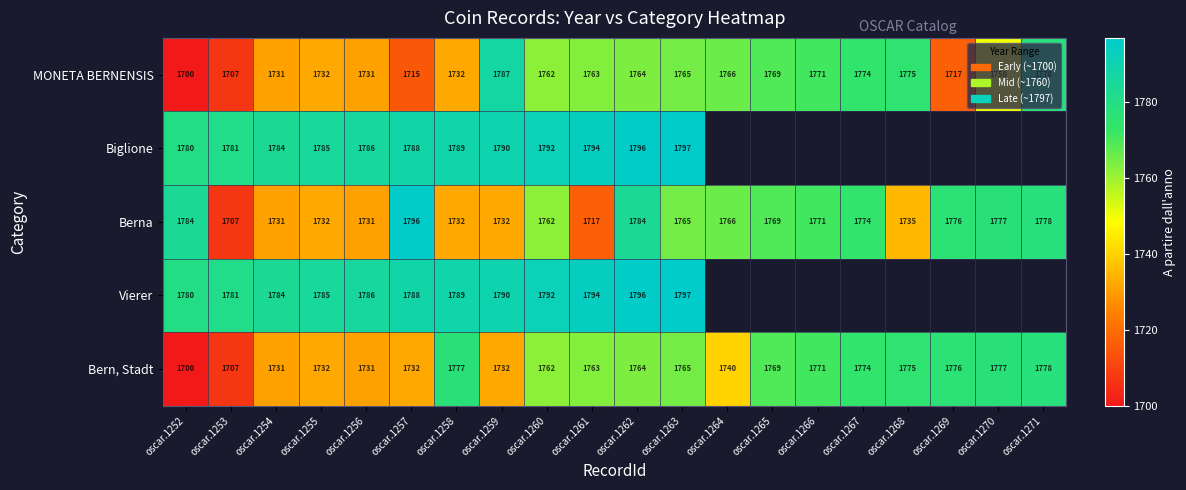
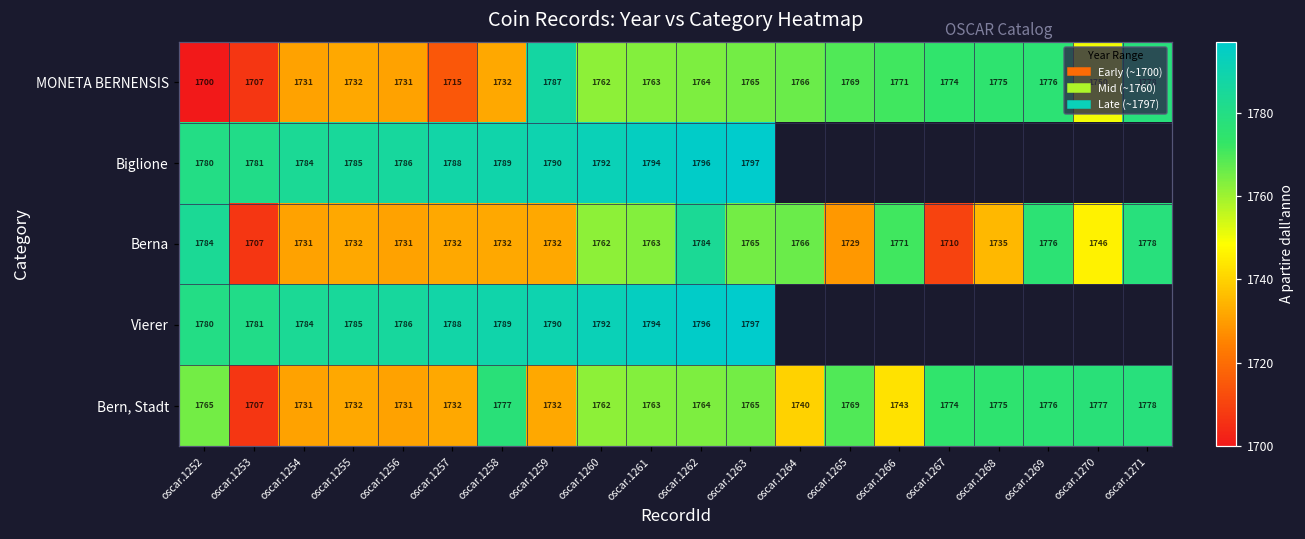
  {
    "MONETA BERNENSIS": {
      "oscar.1252": 1700,
      "oscar.1253": 1707,
      "oscar.1254": 1731,
      "oscar.1255": 1732,
      "oscar.1256": 1731,
      "oscar.1257": 1715,
      "oscar.1258": 1732,
      "oscar.1259": 1787,
      "oscar.1260": 1762,
      "oscar.1261": 1763,
      "oscar.1262": 1764,
      "oscar.1263": 1765,
      "oscar.1264": 1766,
      "oscar.1265": 1769,
      "oscar.1266": 1771,
      "oscar.1267": 1774,
      "oscar.1268": 1775,
-     "oscar.1269": 1717
+     "oscar.1269": 1776
    },
    "Biglione": {
      "oscar.1252": 1780,
      "oscar.1253": 1781,
      "oscar.1254": 1784,
      "oscar.1255": 1785,
      "oscar.1256": 1786,
      "oscar.1257": 1788,
      "oscar.1258": 1789,
      "oscar.1259": 1790,
      "oscar.1260": 1792,
      "oscar.1261": 1794,
      "oscar.1262": 1796,
      "oscar.1263": 1797
    },
    "Berna": {
      "oscar.1252": 1784,
      "oscar.1253": 1707,
      "oscar.1254": 1731,
      "oscar.1255": 1732,
      "oscar.1256": 1731,
-     "oscar.1257": 1796,
+     "oscar.1257": 1732,
      "oscar.1258": 1732,
      "oscar.1259": 1732,
      "oscar.1260": 1762,
-     "oscar.1261": 1717,
+     "oscar.1261": 1763,
      "oscar.1262": 1784,
      "oscar.1263": 1765,
      "oscar.1264": 1766,
-     "oscar.1265": 1769,
+     "oscar.1265": 1729,
      "oscar.1266": 1771,
-     "oscar.1267": 1774,
+     "oscar.1267": 1710,
      "oscar.1268": 1735,
      "oscar.1269": 1776,
-     "oscar.1270": 1777,
+     "oscar.1270": 1746,
      "oscar.1271": 1778
    },
    "Vierer": {
      "oscar.1252": 1780,
      "oscar.1253": 1781,
      "oscar.1254": 1784,
      "oscar.1255": 1785,
      "oscar.1256": 1786,
      "oscar.1257": 1788,
      "oscar.1258": 1789,
      "oscar.1259": 1790,
      "oscar.1260": 1792,
      "oscar.1261": 1794,
      "oscar.1262": 1796,
      "oscar.1263": 1797
    },
    "Bern, Stadt": {
-     "oscar.1252": 1700,
+     "oscar.1252": 1765,
      "oscar.1253": 1707,
      "oscar.1254": 1731,
      "oscar.1255": 1732,
      "oscar.1256": 1731,
      "oscar.1257": 1732,
      "oscar.1258": 1777,
      "oscar.1259": 1732,
      "oscar.1260": 1762,
      "oscar.1261": 1763,
      "oscar.1262": 1764,
      "oscar.1263": 1765,
      "oscar.1264": 1740,
      "oscar.1265": 1769,
-     "oscar.1266": 1771,
+     "oscar.1266": 1743,
      "oscar.1267": 1774,
      "oscar.1268": 1775,
      "oscar.1269": 1776,
      "oscar.1270": 1777,
      "oscar.1271": 1778
    }
  }
